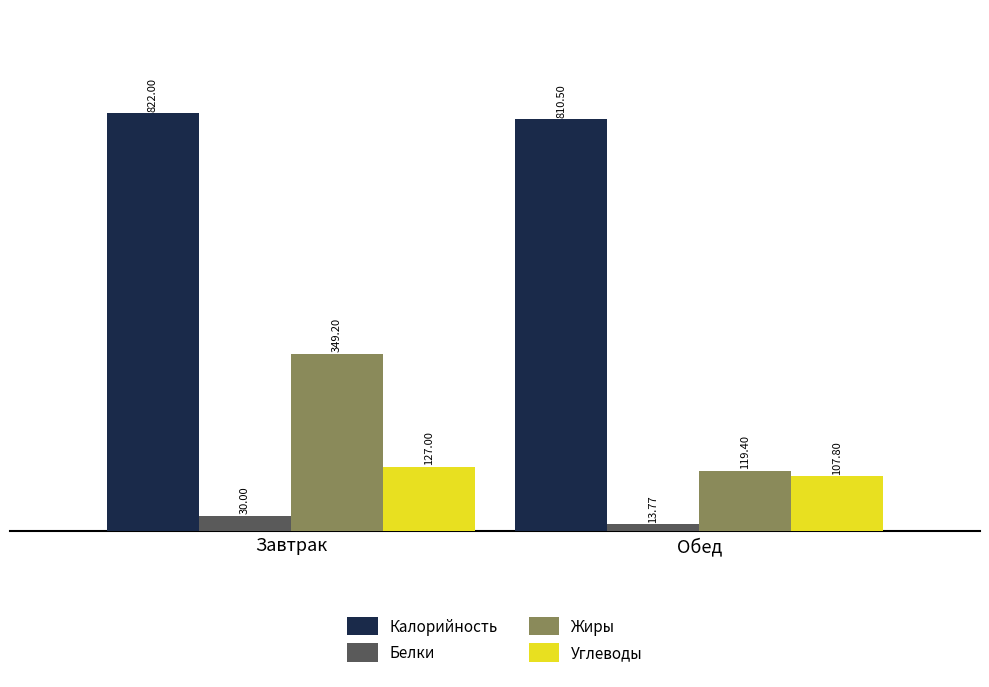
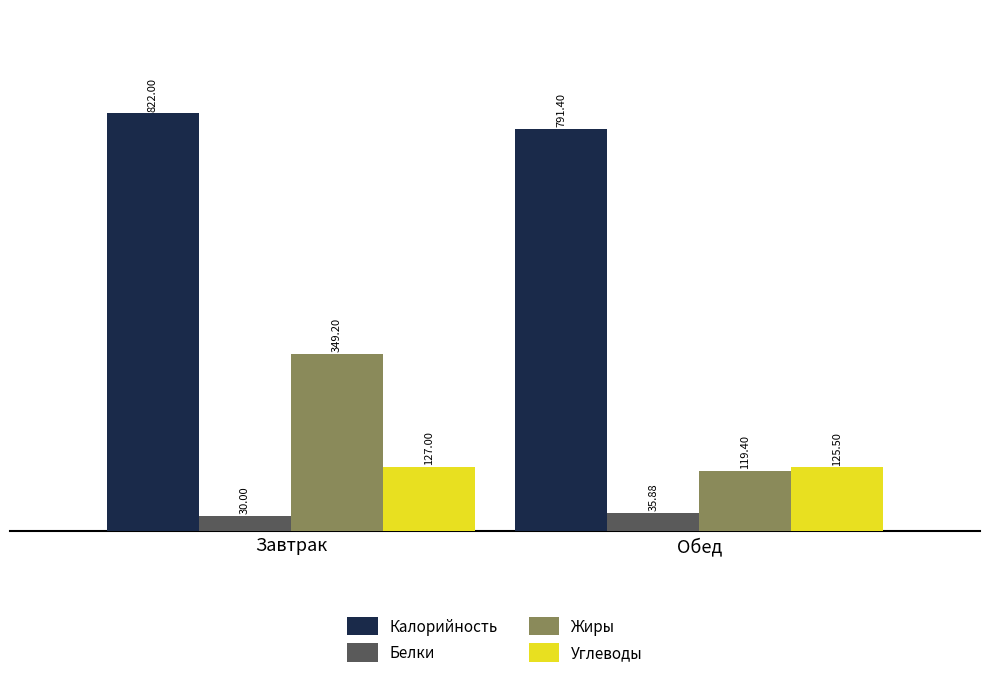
  {
    "Калорийность": {
      "Завтрак": 822.00,
-     "Обед": 810.50
+     "Обед": 791.40
    },
    "Белки": {
      "Завтрак": 30.00,
-     "Обед": 13.77
+     "Обед": 35.88
    },
    "Жиры": {
      "Завтрак": 349.20,
      "Обед": 119.40
    },
    "Углеводы": {
      "Завтрак": 127.00,
-     "Обед": 107.80
+     "Обед": 125.50
    }
  }
